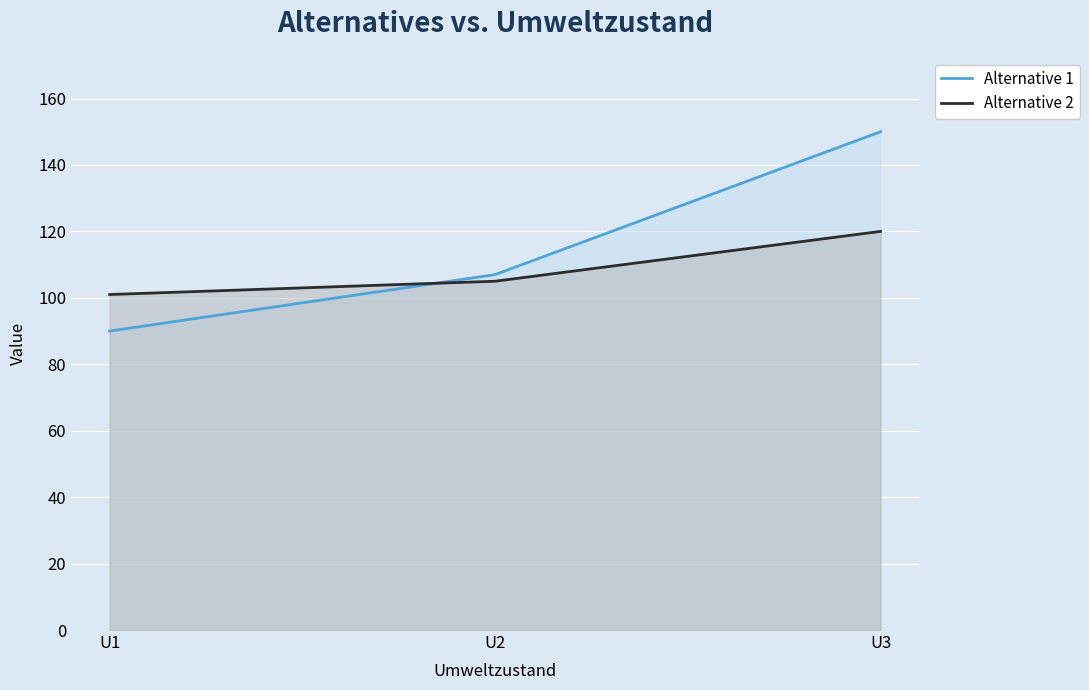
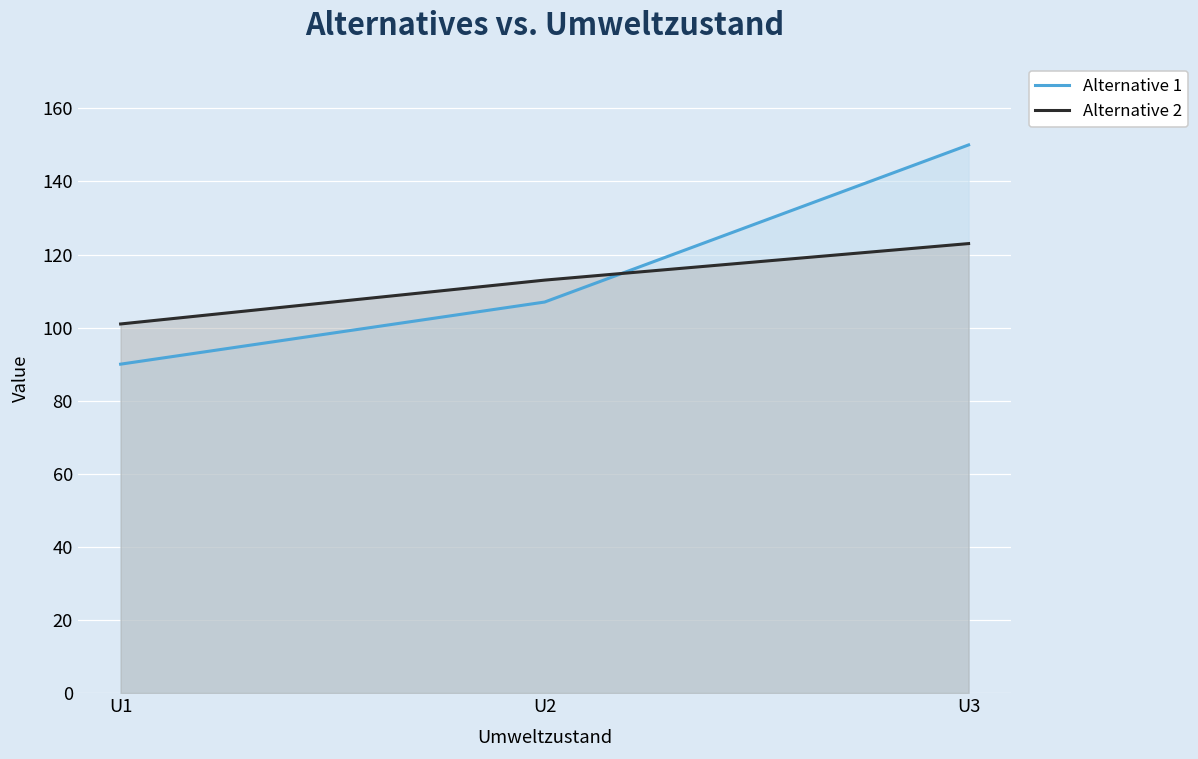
  {
    "Alternative 1": {
      "U1": 90,
      "U2": 107,
      "U3": 150
    },
    "Alternative 2": {
      "U1": 101,
-     "U2": 105,
-     "U3": 120
+     "U2": 113,
+     "U3": 123
    }
  }
